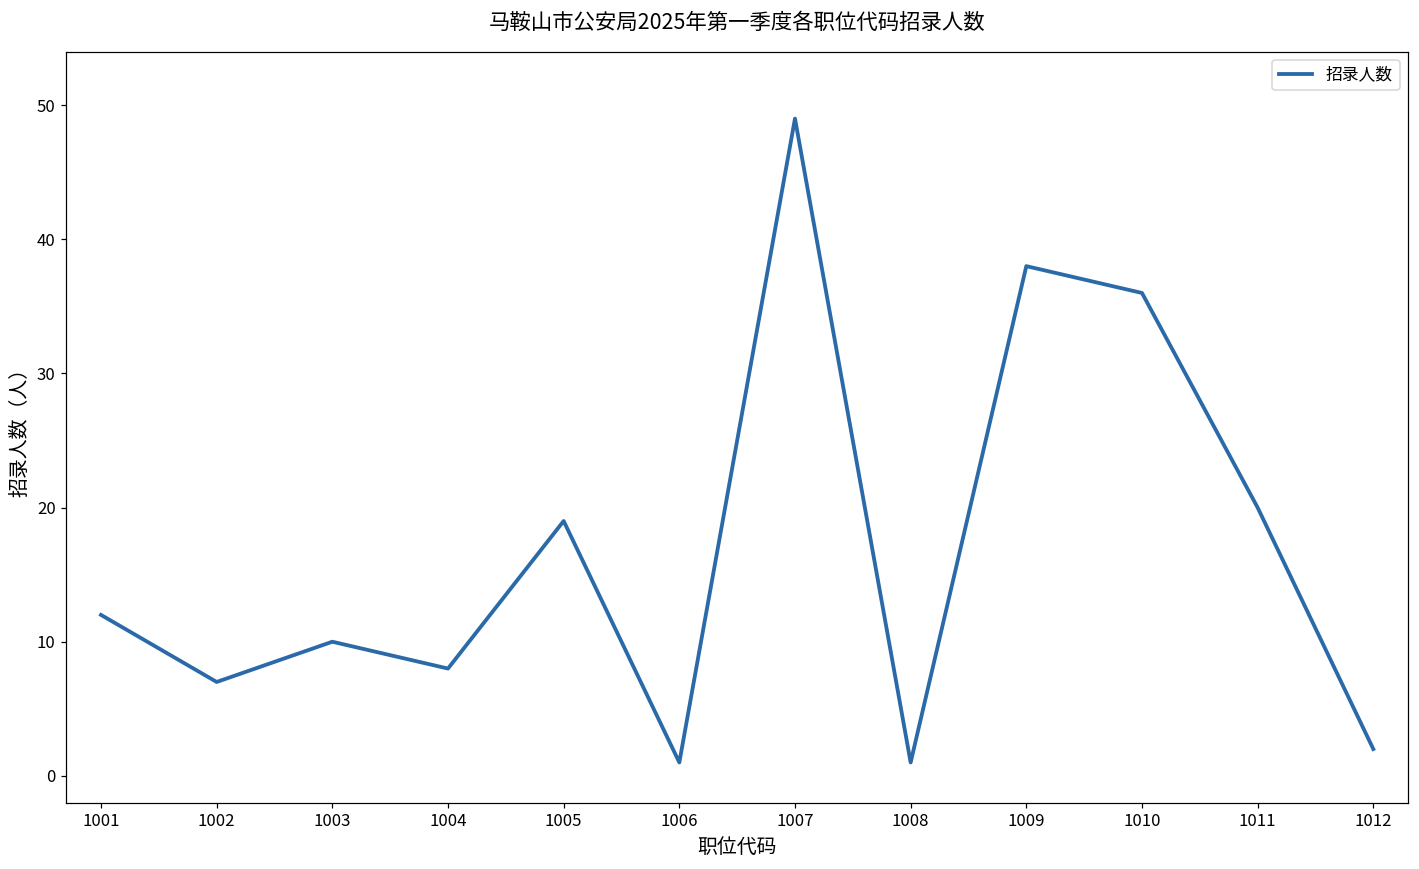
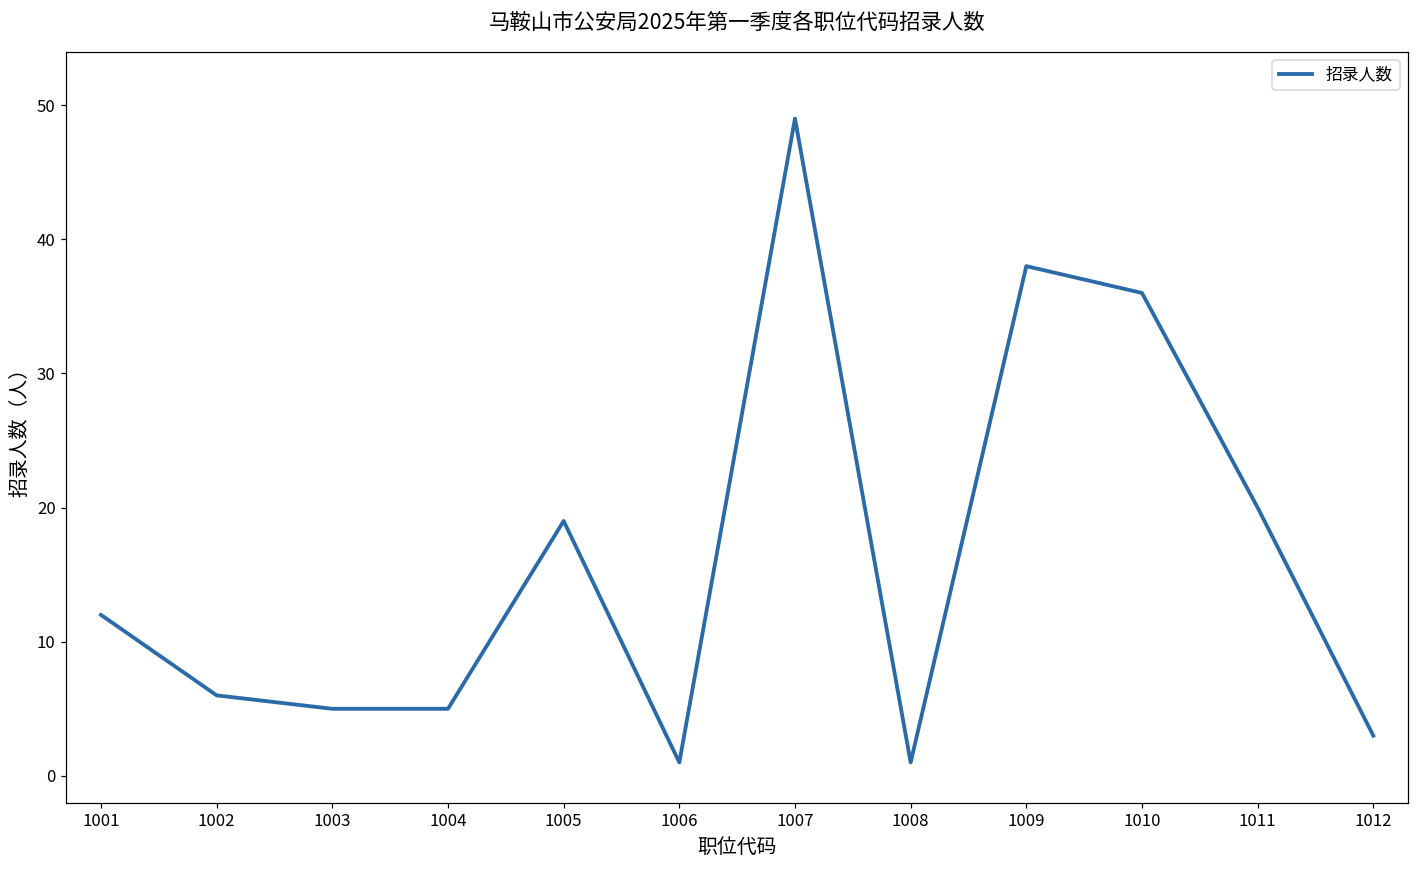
  {
    "1001": 12,
-   "1002": 7,
-   "1003": 10,
-   "1004": 8,
+   "1002": 6,
+   "1003": 5,
+   "1004": 5,
    "1005": 19,
    "1006": 1,
    "1007": 49,
    "1008": 1,
    "1009": 38,
    "1010": 36,
    "1011": 20,
-   "1012": 2
+   "1012": 3
  }
